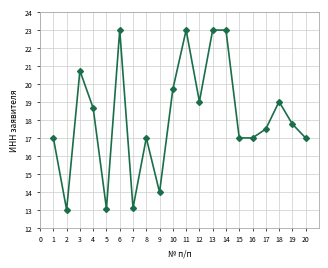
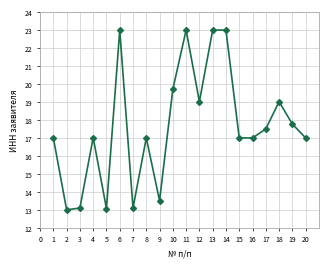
  {
    "1": 17.0,
    "2": 13.0,
-   "3": 20.7,
-   "4": 18.7,
+   "3": 13.1,
+   "4": 17.0,
    "5": 13.1,
    "6": 23.0,
    "7": 13.1,
    "8": 17.0,
-   "9": 14.0,
+   "9": 13.5,
    "10": 19.7,
    "11": 23.0,
    "12": 19.0,
    "13": 23.0,
    "14": 23.0,
    "15": 17.0,
    "16": 17.0,
    "17": 17.5,
    "18": 19.0,
    "19": 17.8,
    "20": 17.0
  }
